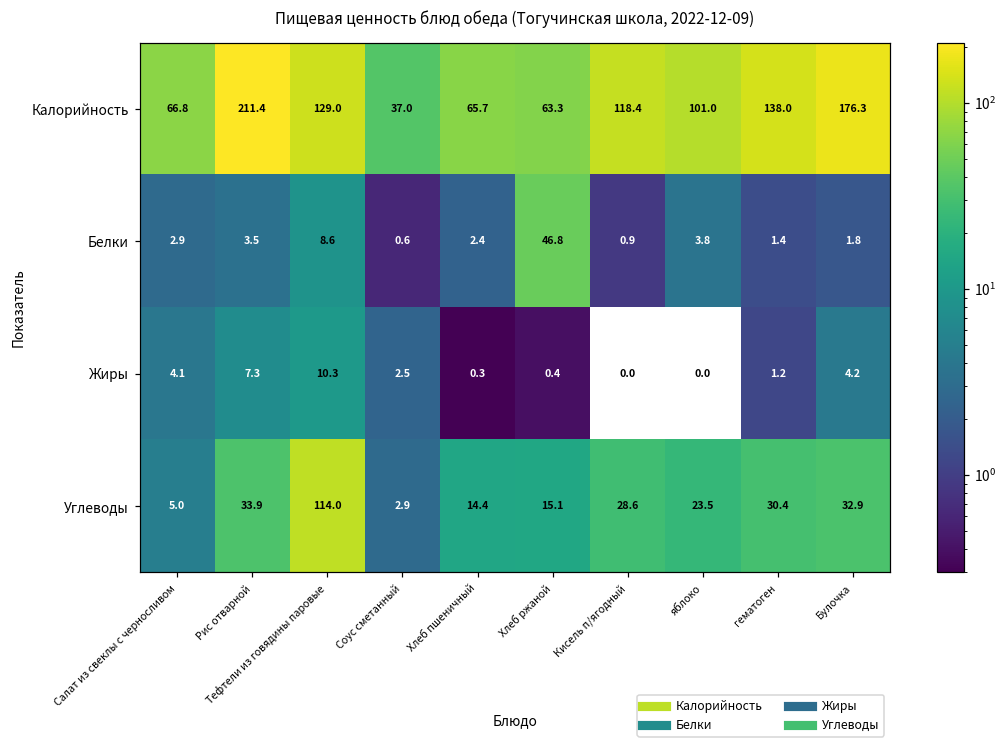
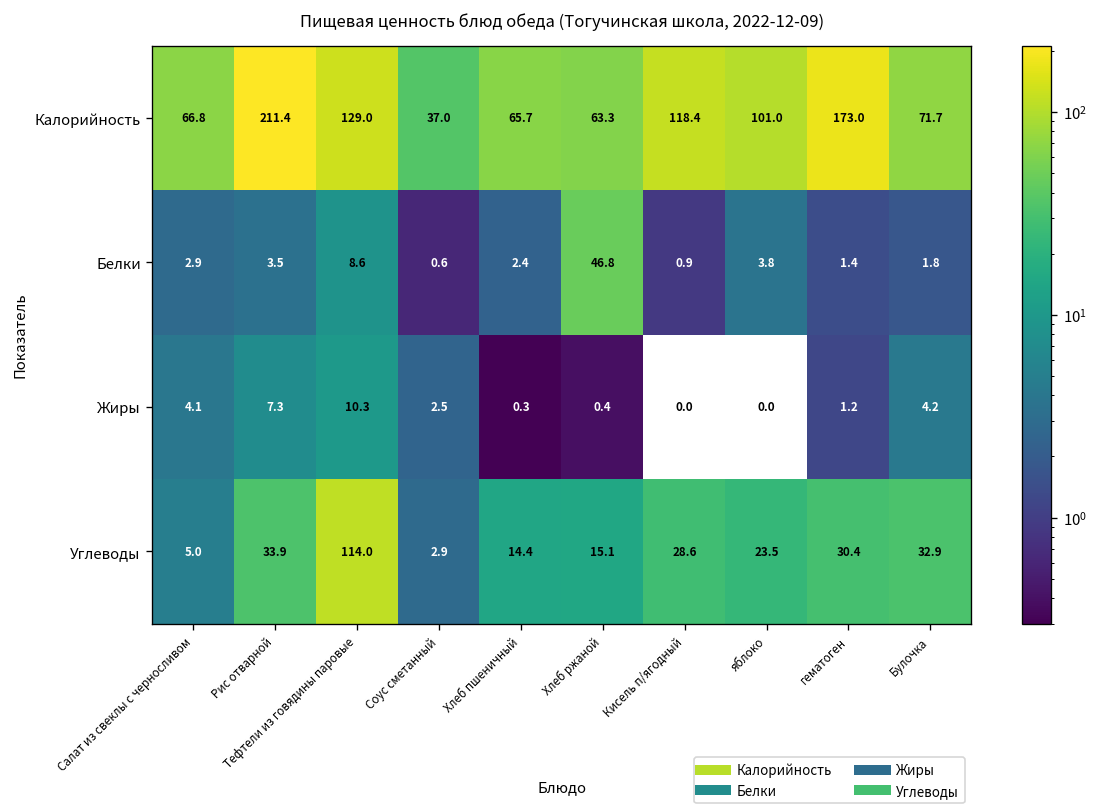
  {
    "Калорийность": {
      "Салат из свеклы с черносливом": 66.8,
      "Рис отварной": 211.4,
      "Тефтели из говядины паровые": 129.0,
      "Соус сметанный": 37.0,
      "Хлеб пшеничный": 65.7,
      "Хлеб ржаной": 63.3,
      "Кисель п/ягодный": 118.4,
      "яблоко": 101.0,
-     "гематоген": 138.0,
-     "Булочка": 176.3
+     "гематоген": 173.0,
+     "Булочка": 71.7
    },
    "Белки": {
      "Салат из свеклы с черносливом": 2.9,
      "Рис отварной": 3.5,
      "Тефтели из говядины паровые": 8.6,
      "Соус сметанный": 0.6,
      "Хлеб пшеничный": 2.4,
      "Хлеб ржаной": 46.8,
      "Кисель п/ягодный": 0.9,
      "яблоко": 3.8,
      "гематоген": 1.4,
      "Булочка": 1.8
    },
    "Жиры": {
      "Салат из свеклы с черносливом": 4.1,
      "Рис отварной": 7.3,
      "Тефтели из говядины паровые": 10.3,
      "Соус сметанный": 2.5,
      "Хлеб пшеничный": 0.3,
      "Хлеб ржаной": 0.4,
      "Кисель п/ягодный": 0.0,
      "яблоко": 0.0,
      "гематоген": 1.2,
      "Булочка": 4.2
    },
    "Углеводы": {
      "Салат из свеклы с черносливом": 5.0,
      "Рис отварной": 33.9,
      "Тефтели из говядины паровые": 114.0,
      "Соус сметанный": 2.9,
      "Хлеб пшеничный": 14.4,
      "Хлеб ржаной": 15.1,
      "Кисель п/ягодный": 28.6,
      "яблоко": 23.5,
      "гематоген": 30.4,
      "Булочка": 32.9
    }
  }
